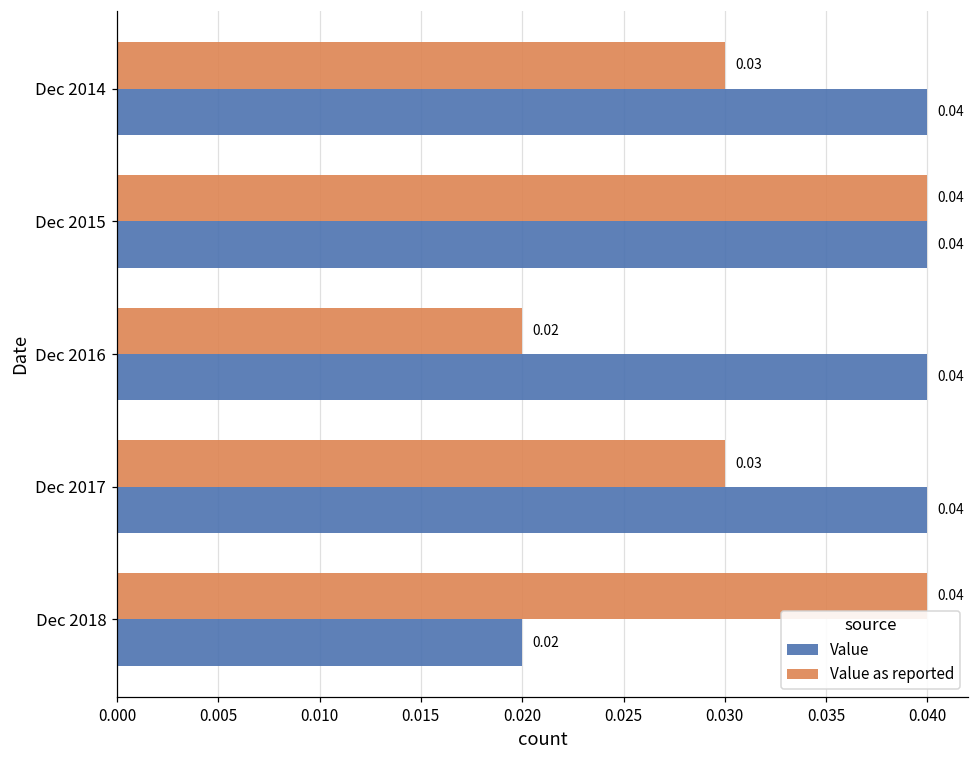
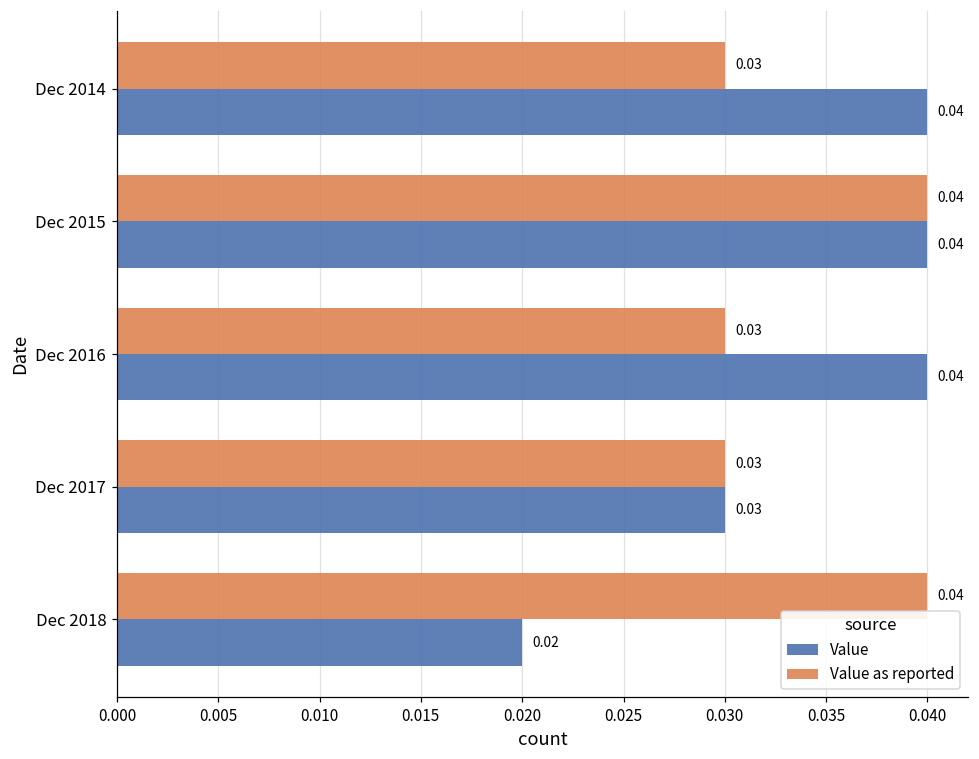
  {
    "Value": {
      "Dec 2014": 0.04,
      "Dec 2015": 0.04,
      "Dec 2016": 0.04,
-     "Dec 2017": 0.04,
+     "Dec 2017": 0.03,
      "Dec 2018": 0.02
    },
    "Value as reported": {
      "Dec 2014": 0.03,
      "Dec 2015": 0.04,
-     "Dec 2016": 0.02,
+     "Dec 2016": 0.03,
      "Dec 2017": 0.03,
      "Dec 2018": 0.04
    }
  }
